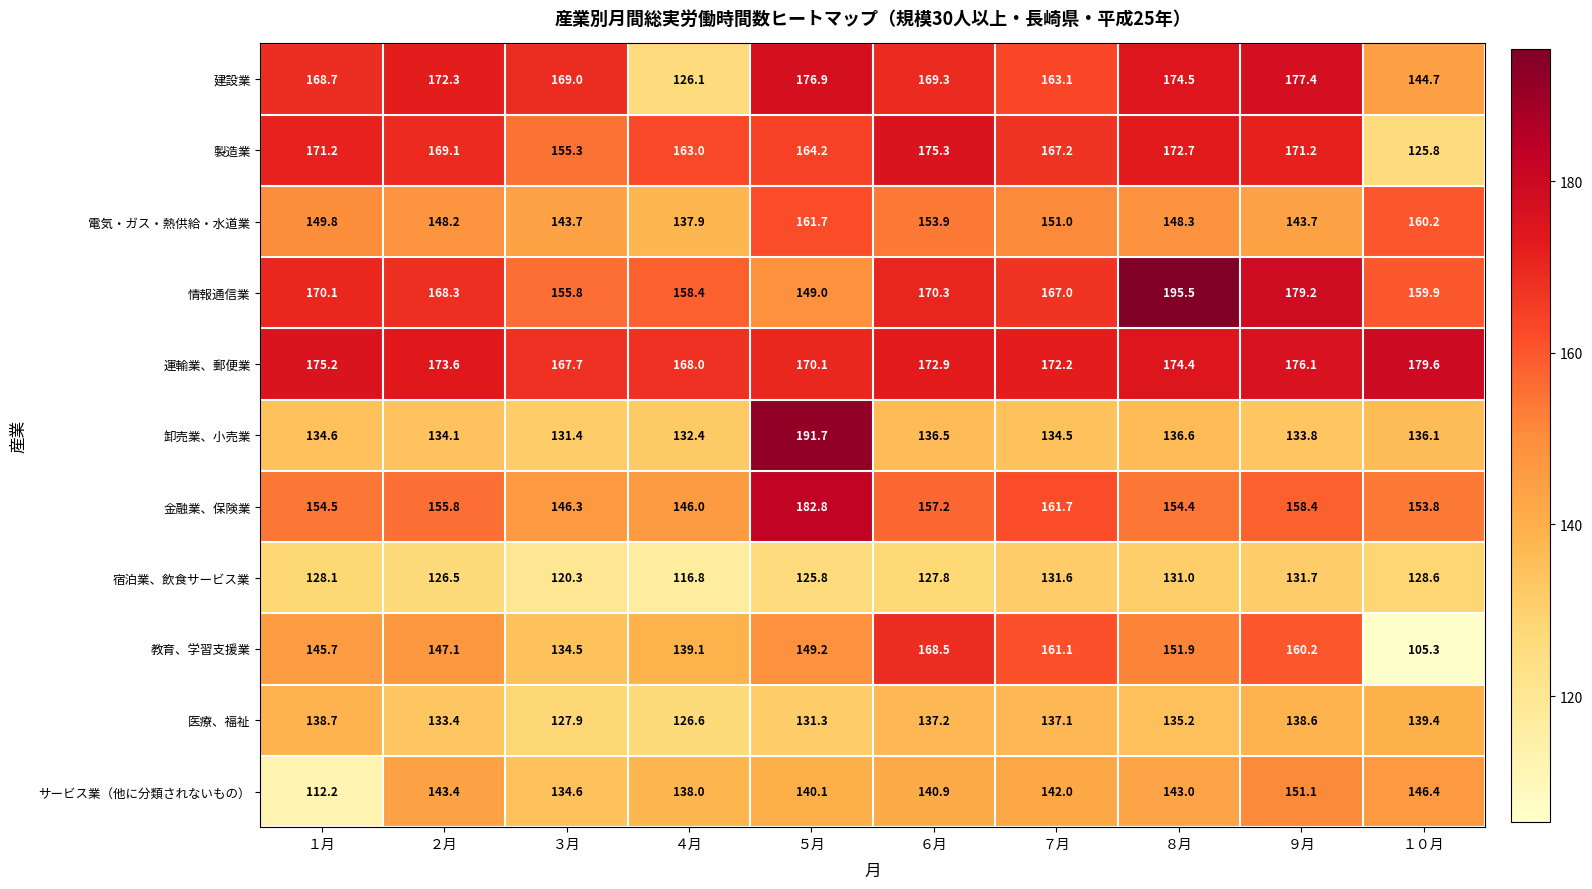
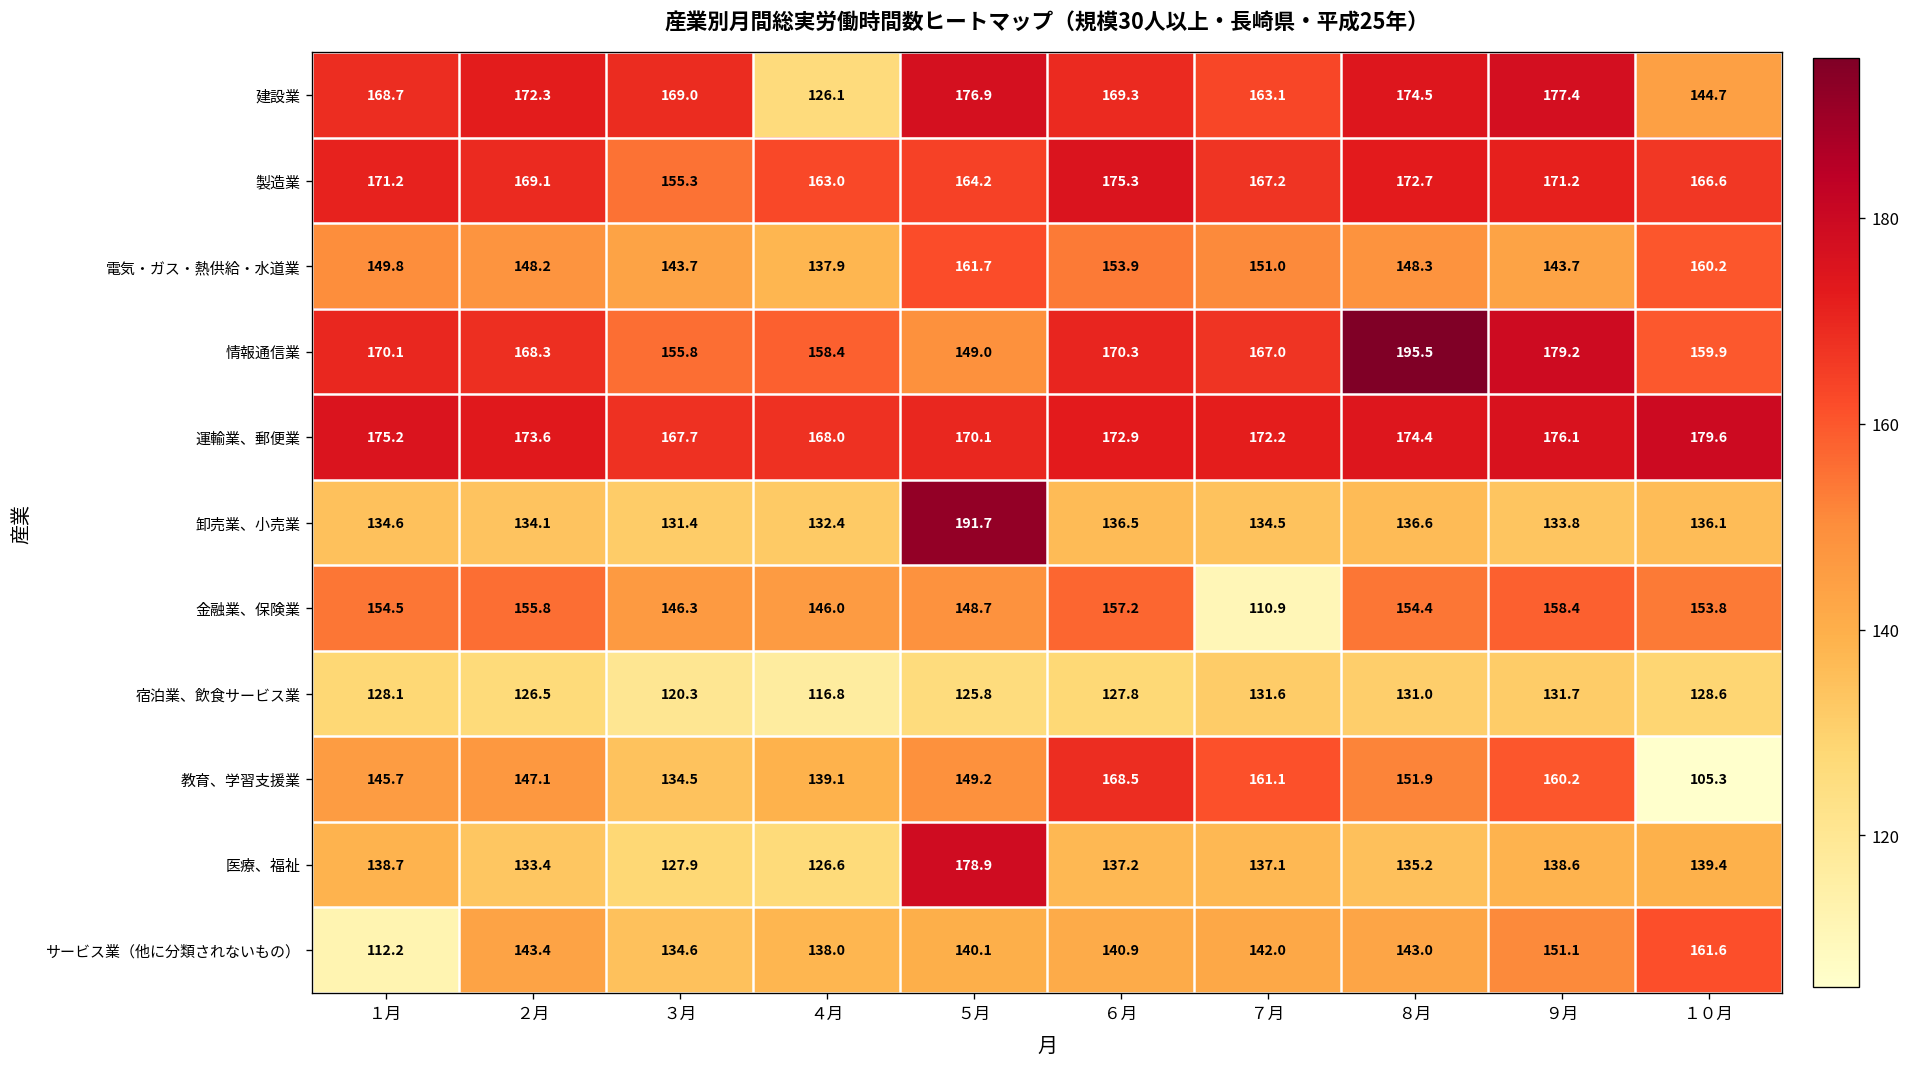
  {
    "建設業": {
      "１月": 168.7,
      "２月": 172.3,
      "３月": 169.0,
      "４月": 126.1,
      "５月": 176.9,
      "６月": 169.3,
      "７月": 163.1,
      "８月": 174.5,
      "９月": 177.4,
      "１０月": 144.7
    },
    "製造業": {
      "１月": 171.2,
      "２月": 169.1,
      "３月": 155.3,
      "４月": 163.0,
      "５月": 164.2,
      "６月": 175.3,
      "７月": 167.2,
      "８月": 172.7,
      "９月": 171.2,
-     "１０月": 125.8
+     "１０月": 166.6
    },
    "電気・ガス・熱供給・水道業": {
      "１月": 149.8,
      "２月": 148.2,
      "３月": 143.7,
      "４月": 137.9,
      "５月": 161.7,
      "６月": 153.9,
      "７月": 151.0,
      "８月": 148.3,
      "９月": 143.7,
      "１０月": 160.2
    },
    "情報通信業": {
      "１月": 170.1,
      "２月": 168.3,
      "３月": 155.8,
      "４月": 158.4,
      "５月": 149.0,
      "６月": 170.3,
      "７月": 167.0,
      "８月": 195.5,
      "９月": 179.2,
      "１０月": 159.9
    },
    "運輸業、郵便業": {
      "１月": 175.2,
      "２月": 173.6,
      "３月": 167.7,
      "４月": 168.0,
      "５月": 170.1,
      "６月": 172.9,
      "７月": 172.2,
      "８月": 174.4,
      "９月": 176.1,
      "１０月": 179.6
    },
    "卸売業、小売業": {
      "１月": 134.6,
      "２月": 134.1,
      "３月": 131.4,
      "４月": 132.4,
      "５月": 191.7,
      "６月": 136.5,
      "７月": 134.5,
      "８月": 136.6,
      "９月": 133.8,
      "１０月": 136.1
    },
    "金融業、保険業": {
      "１月": 154.5,
      "２月": 155.8,
      "３月": 146.3,
      "４月": 146.0,
-     "５月": 182.8,
+     "５月": 148.7,
      "６月": 157.2,
-     "７月": 161.7,
+     "７月": 110.9,
      "８月": 154.4,
      "９月": 158.4,
      "１０月": 153.8
    },
    "宿泊業、飲食サービス業": {
      "１月": 128.1,
      "２月": 126.5,
      "３月": 120.3,
      "４月": 116.8,
      "５月": 125.8,
      "６月": 127.8,
      "７月": 131.6,
      "８月": 131.0,
      "９月": 131.7,
      "１０月": 128.6
    },
    "教育、学習支援業": {
      "１月": 145.7,
      "２月": 147.1,
      "３月": 134.5,
      "４月": 139.1,
      "５月": 149.2,
      "６月": 168.5,
      "７月": 161.1,
      "８月": 151.9,
      "９月": 160.2,
      "１０月": 105.3
    },
    "医療、福祉": {
      "１月": 138.7,
      "２月": 133.4,
      "３月": 127.9,
      "４月": 126.6,
-     "５月": 131.3,
+     "５月": 178.9,
      "６月": 137.2,
      "７月": 137.1,
      "８月": 135.2,
      "９月": 138.6,
      "１０月": 139.4
    },
    "サービス業（他に分類されないもの）": {
      "１月": 112.2,
      "２月": 143.4,
      "３月": 134.6,
      "４月": 138.0,
      "５月": 140.1,
      "６月": 140.9,
      "７月": 142.0,
      "８月": 143.0,
      "９月": 151.1,
-     "１０月": 146.4
+     "１０月": 161.6
    }
  }
